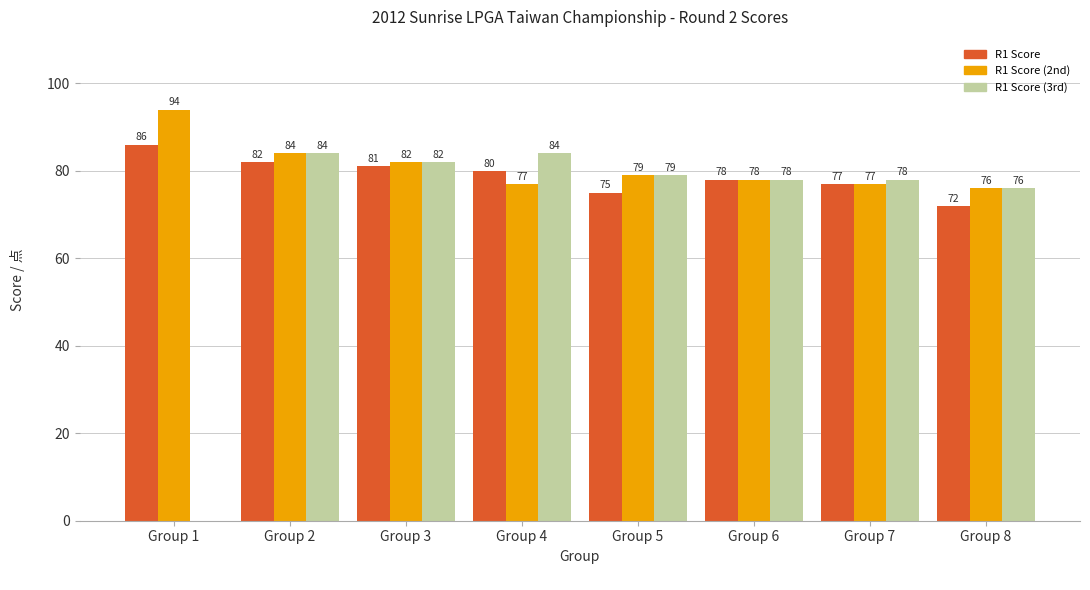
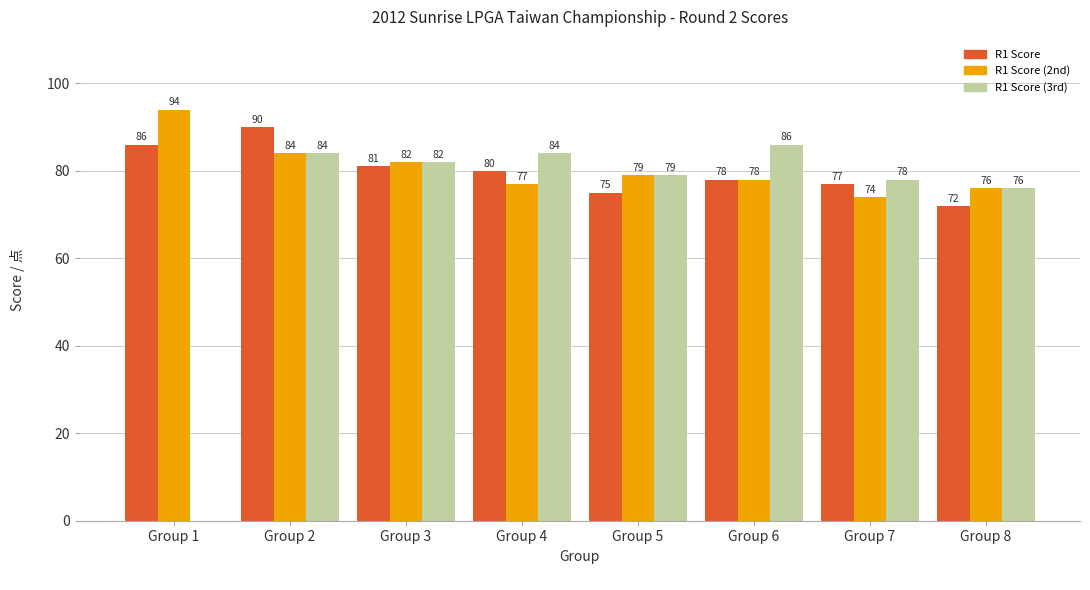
  {
    "R1 Score": {
      "Group 1": 86,
-     "Group 2": 82,
+     "Group 2": 90,
      "Group 3": 81,
      "Group 4": 80,
      "Group 5": 75,
      "Group 6": 78,
      "Group 7": 77,
      "Group 8": 72
    },
    "R1 Score (2nd)": {
      "Group 1": 94,
      "Group 2": 84,
      "Group 3": 82,
      "Group 4": 77,
      "Group 5": 79,
      "Group 6": 78,
-     "Group 7": 77,
+     "Group 7": 74,
      "Group 8": 76
    },
    "R1 Score (3rd)": {
      "Group 2": 84,
      "Group 3": 82,
      "Group 4": 84,
      "Group 5": 79,
-     "Group 6": 78,
+     "Group 6": 86,
      "Group 7": 78,
      "Group 8": 76
    }
  }
